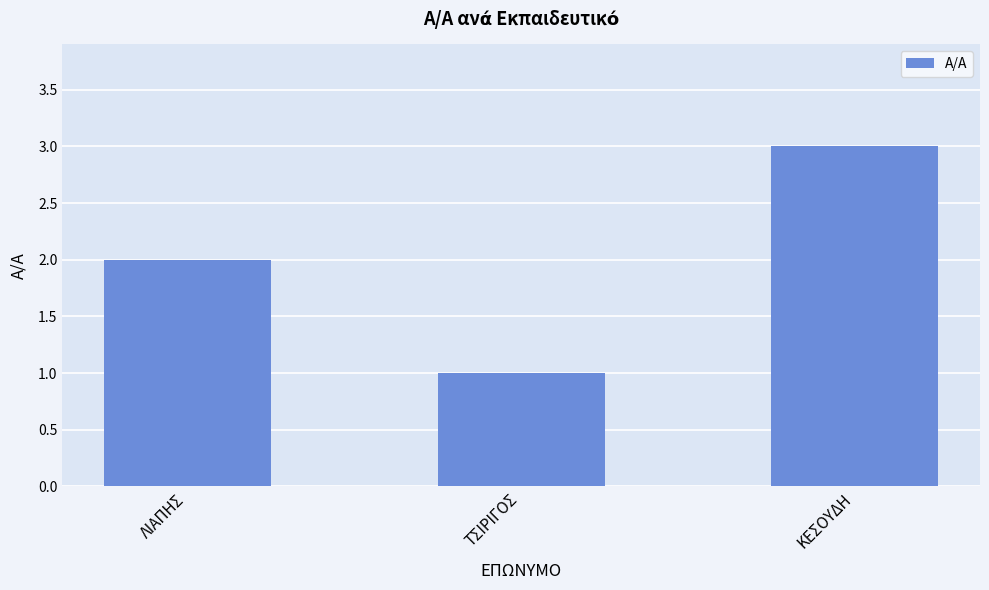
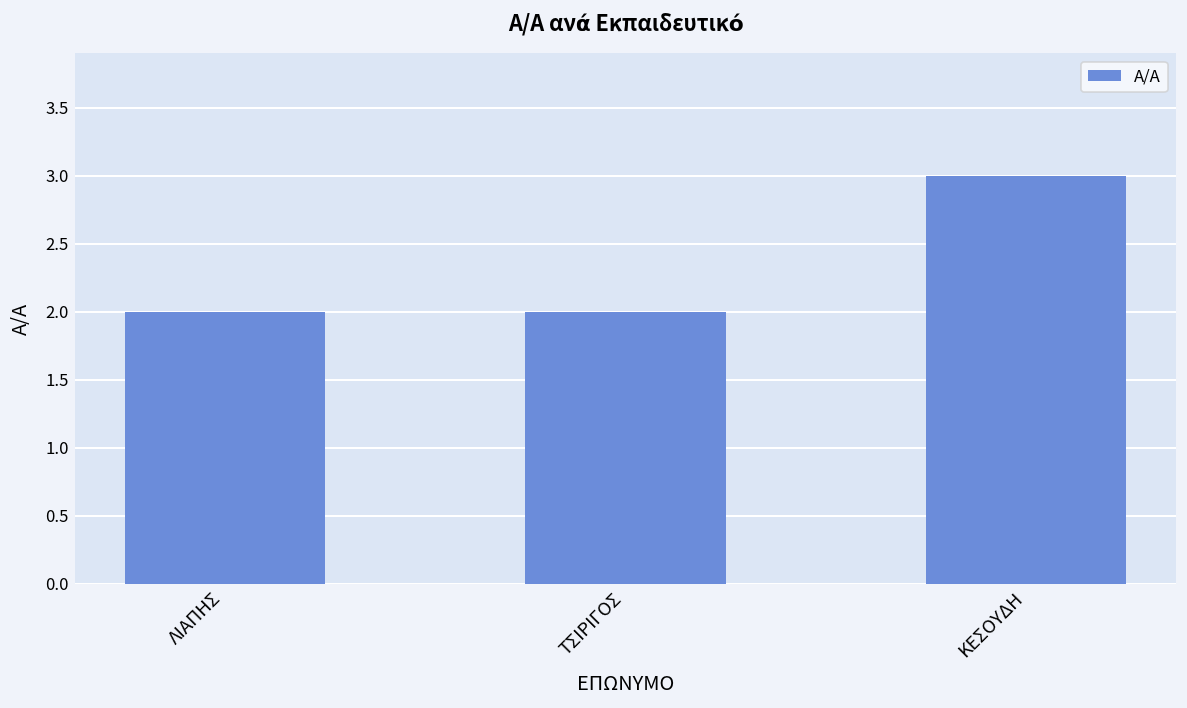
  {
    "ΛΙΑΠΗΣ": 2,
-   "ΤΣΙΡΙΓΟΣ": 1,
+   "ΤΣΙΡΙΓΟΣ": 2,
    "ΚΕΣΟΥΔΗ": 3
  }
